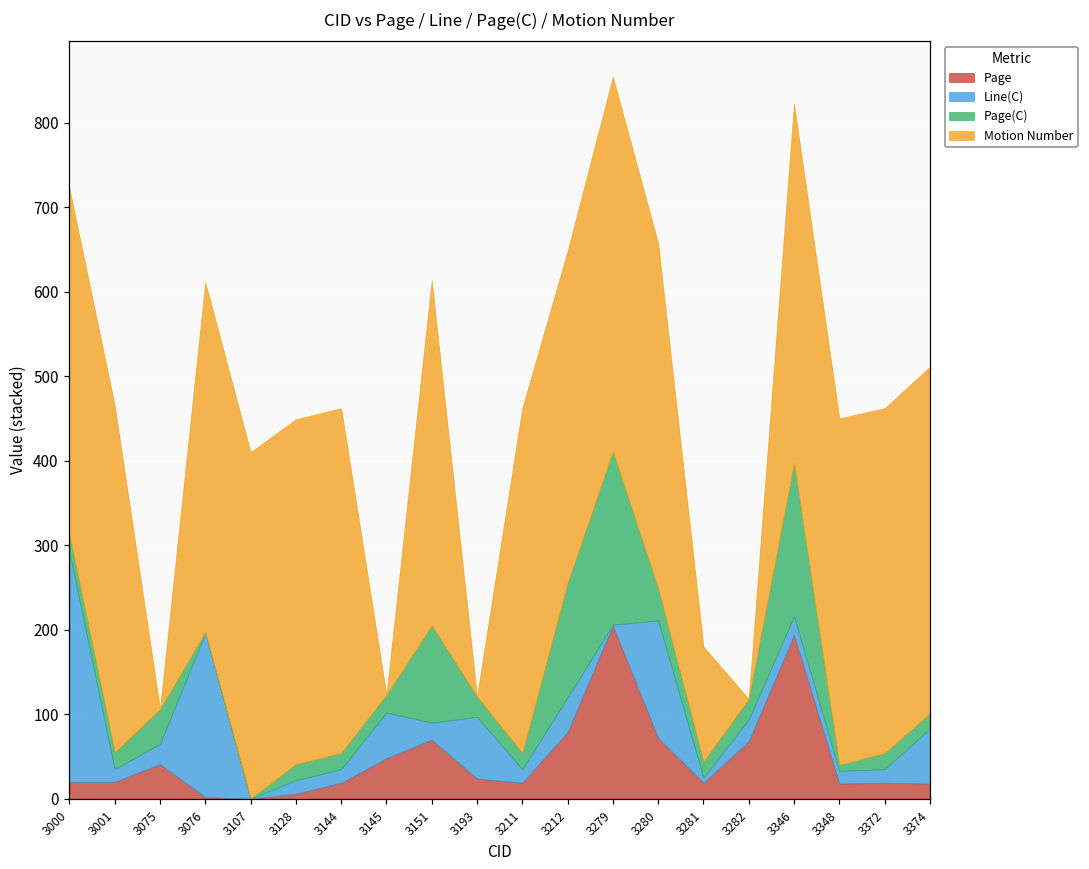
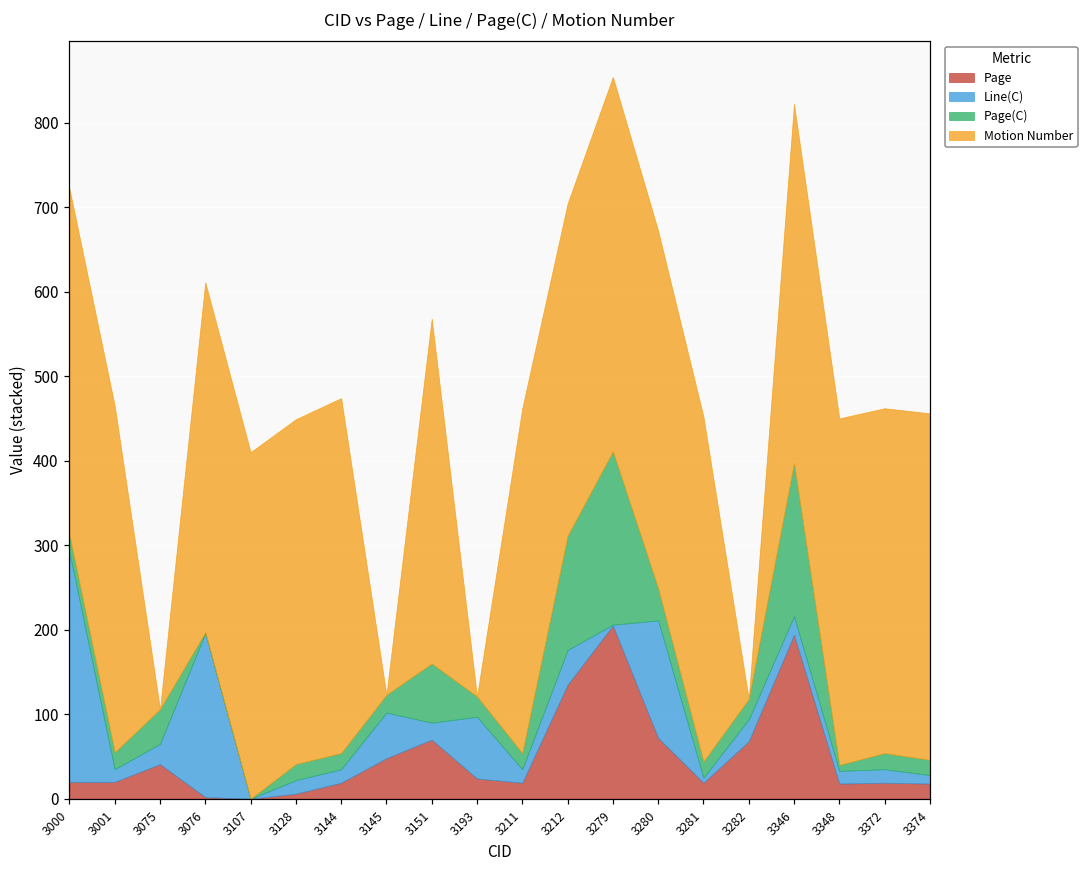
  {
    "Page": {
      "3000": 20,
      "3001": 20,
      "3075": 40,
      "3128": 10,
      "3144": 20,
      "3145": 50,
      "3151": 70,
      "3193": 20,
      "3211": 20,
-     "3212": 80,
+     "3212": 140,
      "3280": 70,
      "3281": 20,
      "3282": 70,
      "3346": 190,
      "3348": 20,
      "3372": 20,
      "3374": 20
    },
    "Line(C)": {
      "3000": 270,
      "3001": 20,
      "3075": 20,
      "3128": 20,
      "3144": 20,
      "3145": 50,
      "3151": 20,
      "3193": 70,
      "3211": 20,
      "3212": 40,
      "3280": 140,
      "3281": 10,
      "3282": 30,
      "3346": 20,
      "3348": 20,
      "3372": 20,
-     "3374": 70
+     "3374": 10
    },
    "Page(C)": {
      "3000": 20,
      "3001": 20,
      "3128": 20,
      "3144": 20,
-     "3151": 120,
+     "3151": 70,
      "3211": 20,
      "3212": 140,
      "3279": 210,
      "3280": 40,
      "3281": 20,
      "3346": 180,
      "3348": 10,
      "3372": 20,
      "3374": 20
    },
    "Motion Number": {
      "3000": 410,
      "3001": 410,
      "3076": 410,
      "3107": 410,
      "3128": 410,
-     "3144": 410,
+     "3144": 420,
      "3151": 410,
      "3211": 410,
      "3212": 390,
      "3279": 440,
-     "3280": 410,
-     "3281": 140,
+     "3280": 420,
+     "3281": 410,
      "3346": 430,
      "3348": 410,
      "3372": 410,
      "3374": 410
    }
  }
